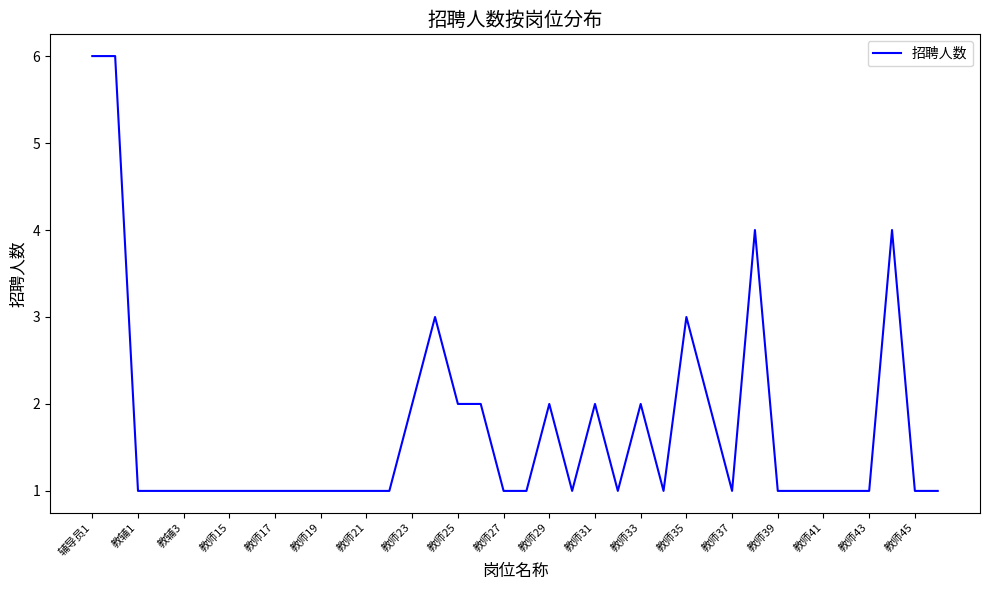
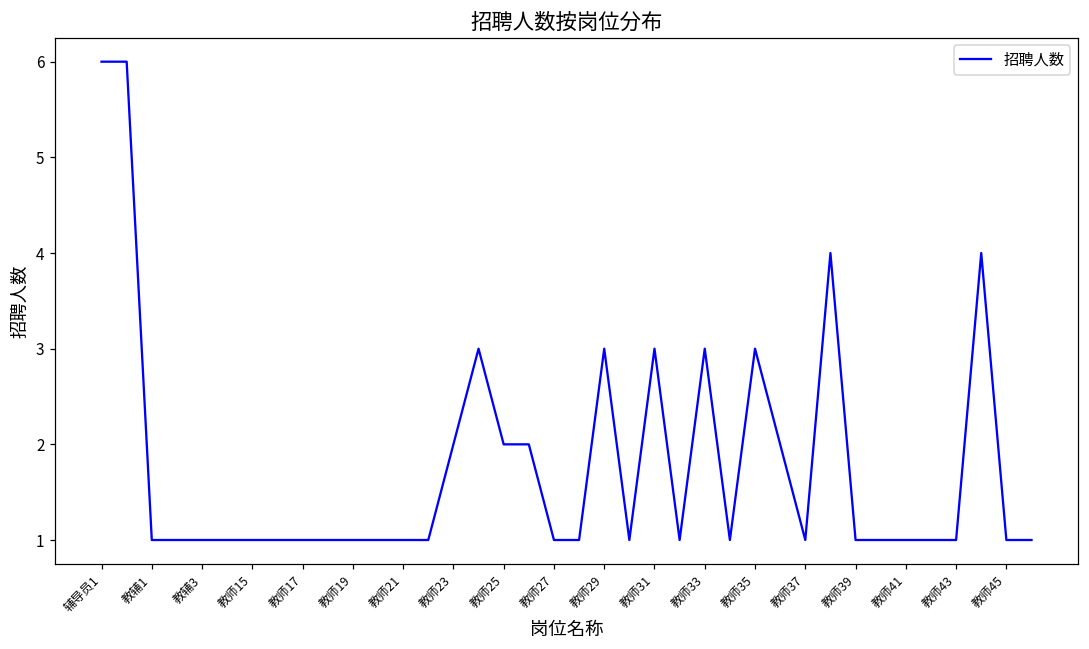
  {
    "辅导员1": 6,
    "教辅1": 1,
    "教辅3": 1,
    "教师15": 1,
    "教师17": 1,
    "教师19": 1,
    "教师21": 1,
    "教师23": 2,
    "教师25": 2,
    "教师27": 1,
-   "教师29": 2,
-   "教师31": 2,
-   "教师33": 2,
+   "教师29": 3,
+   "教师31": 3,
+   "教师33": 3,
    "教师35": 3,
    "教师37": 1,
    "教师39": 1,
    "教师41": 1,
    "教师43": 1,
    "教师45": 1
  }
